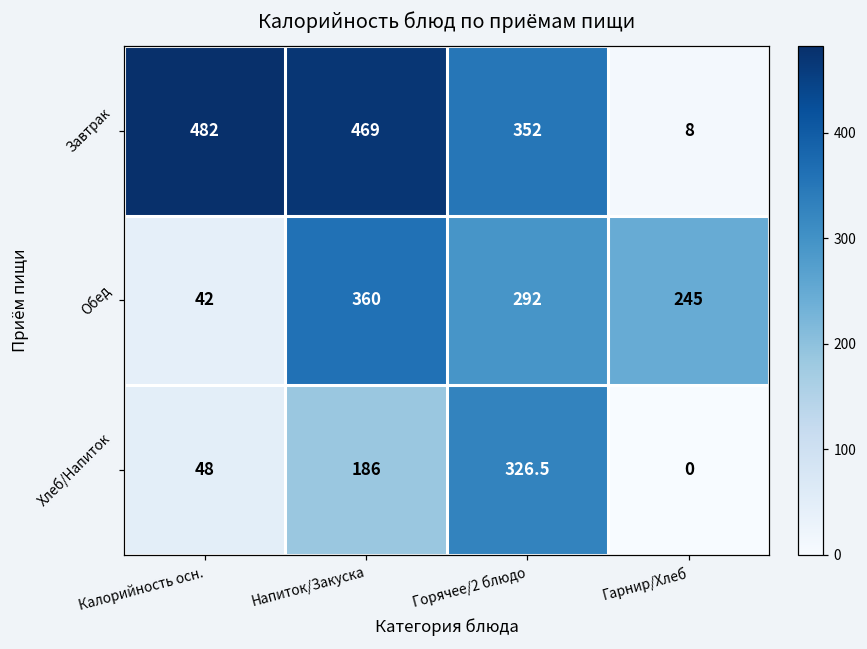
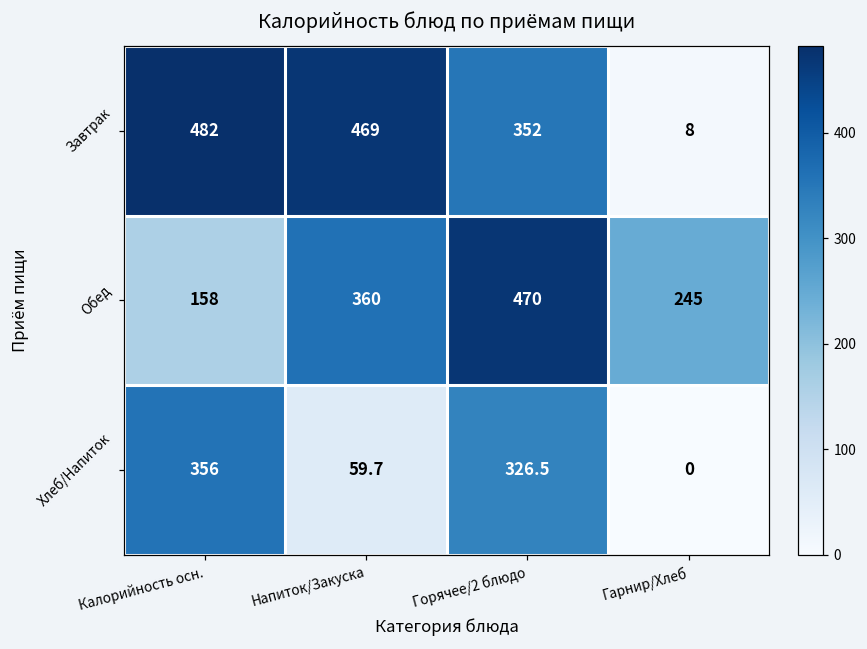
  {
    "Завтрак": {
      "Калорийность осн.": 482,
      "Напиток/Закуска": 469,
      "Горячее/2 блюдо": 352,
      "Гарнир/Хлеб": 8
    },
    "Обед": {
-     "Калорийность осн.": 42,
+     "Калорийность осн.": 158,
      "Напиток/Закуска": 360,
-     "Горячее/2 блюдо": 292,
+     "Горячее/2 блюдо": 470,
      "Гарнир/Хлеб": 245
    },
    "Хлеб/Напиток": {
-     "Калорийность осн.": 48,
-     "Напиток/Закуска": 186,
+     "Калорийность осн.": 356,
+     "Напиток/Закуска": 59.7,
      "Горячее/2 блюдо": 326.5,
      "Гарнир/Хлеб": 0
    }
  }
